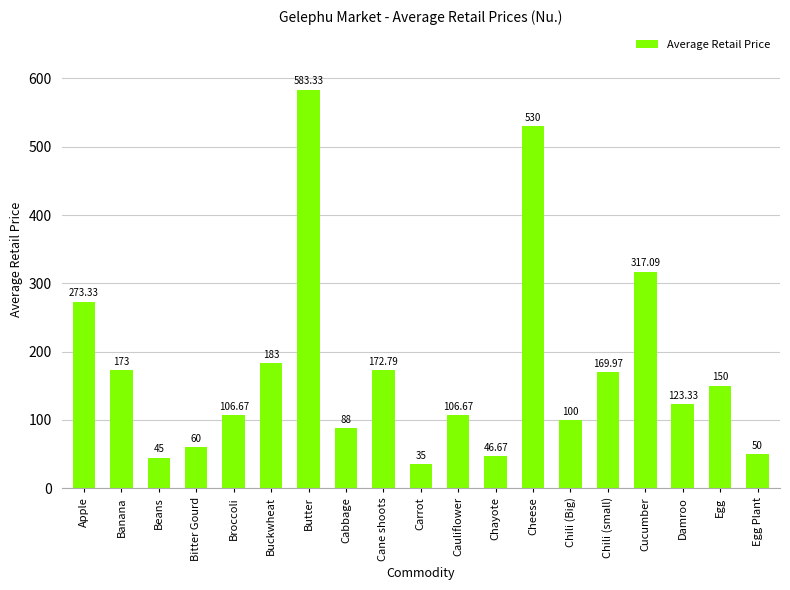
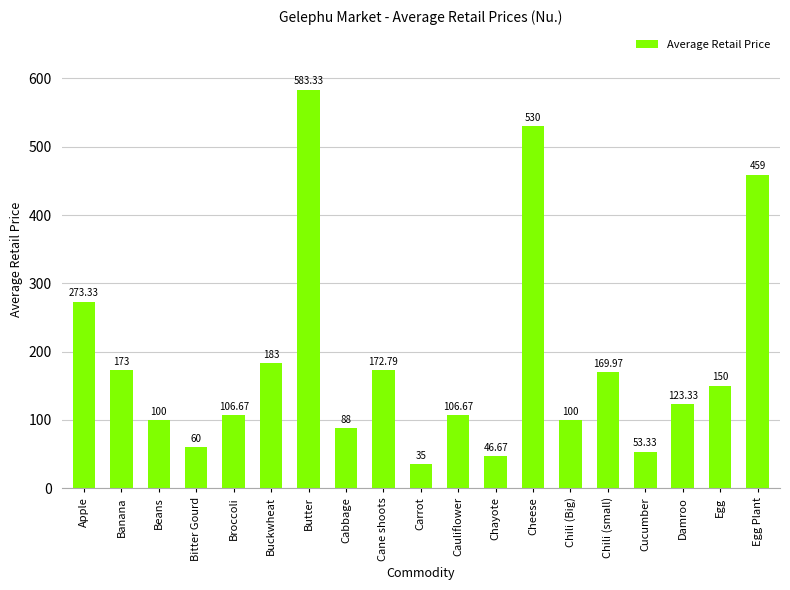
  {
    "Apple": 273.33,
    "Banana": 173,
-   "Beans": 45,
+   "Beans": 100,
    "Bitter Gourd": 60,
    "Broccoli": 106.67,
    "Buckwheat": 183,
    "Butter": 583.33,
    "Cabbage": 88,
    "Cane shoots": 172.79,
    "Carrot": 35,
    "Cauliflower": 106.67,
    "Chayote": 46.67,
    "Cheese": 530,
    "Chili (Big)": 100,
    "Chili (small)": 169.97,
-   "Cucumber": 317.09,
+   "Cucumber": 53.33,
    "Damroo": 123.33,
    "Egg": 150,
-   "Egg Plant": 50
+   "Egg Plant": 459
  }
